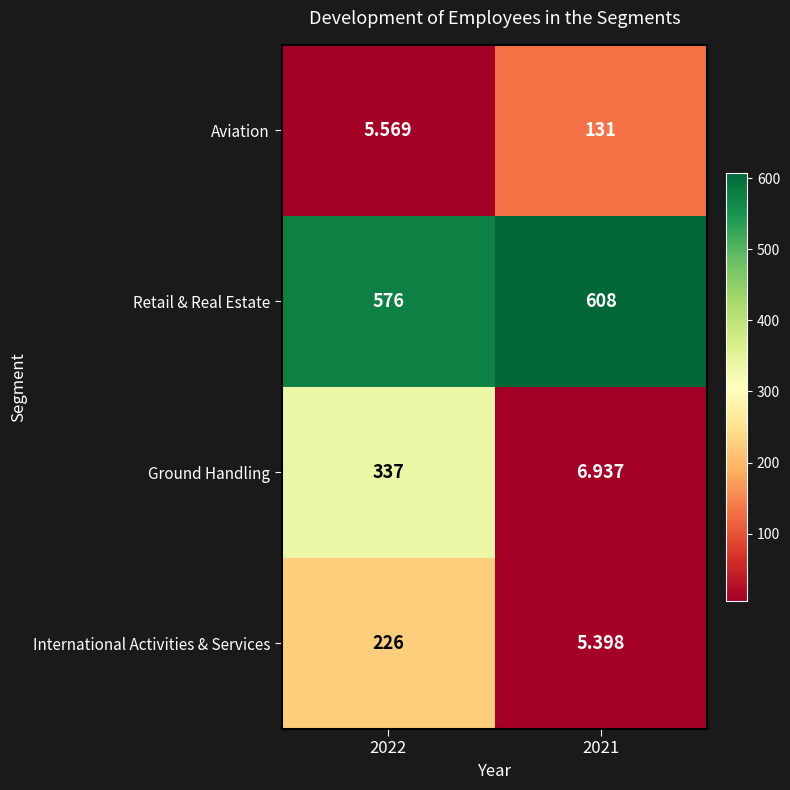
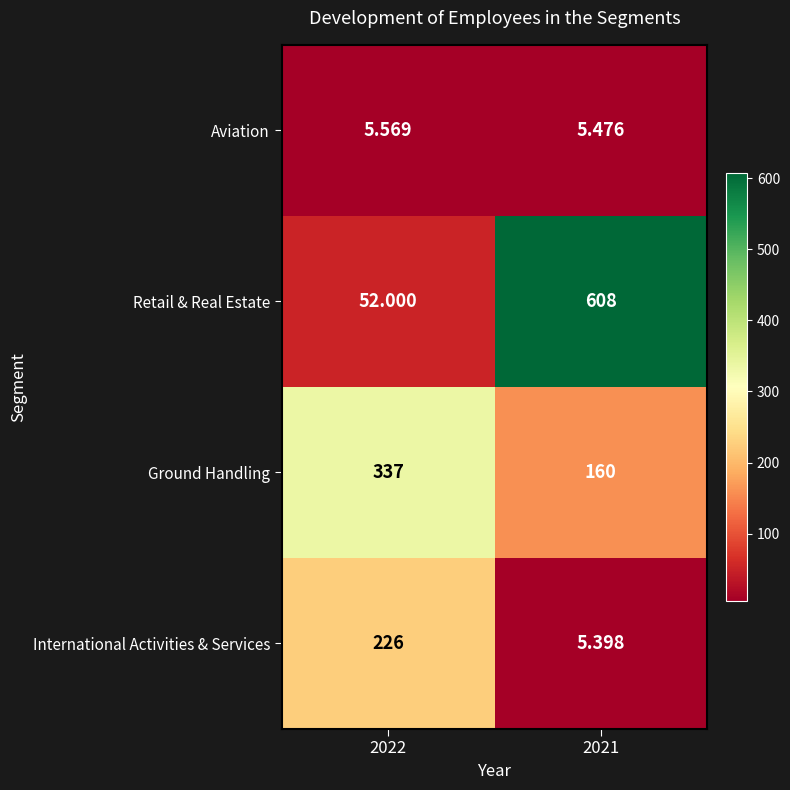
  {
    "Aviation": {
      "2022": 5.569,
-     "2021": 131
+     "2021": 5.476
    },
    "Retail & Real Estate": {
-     "2022": 576,
+     "2022": 52.000,
      "2021": 608
    },
    "Ground Handling": {
      "2022": 337,
-     "2021": 6.937
+     "2021": 160
    },
    "International Activities & Services": {
      "2022": 226,
      "2021": 5.398
    }
  }
